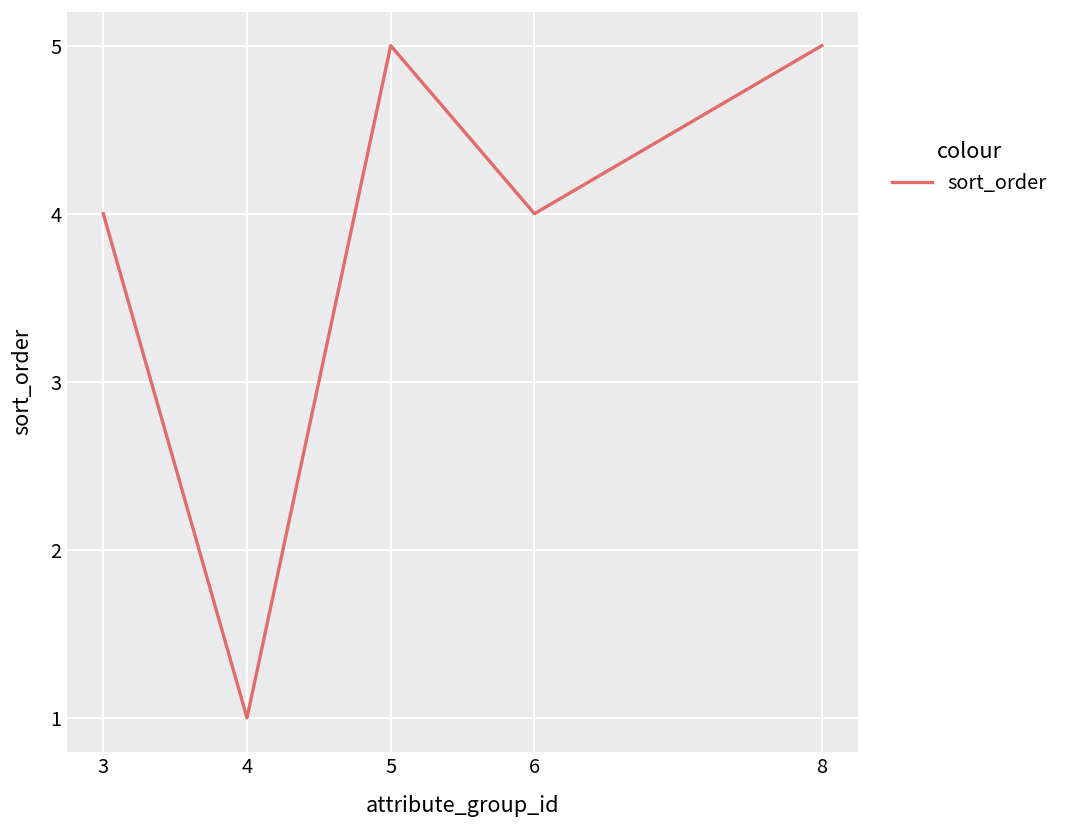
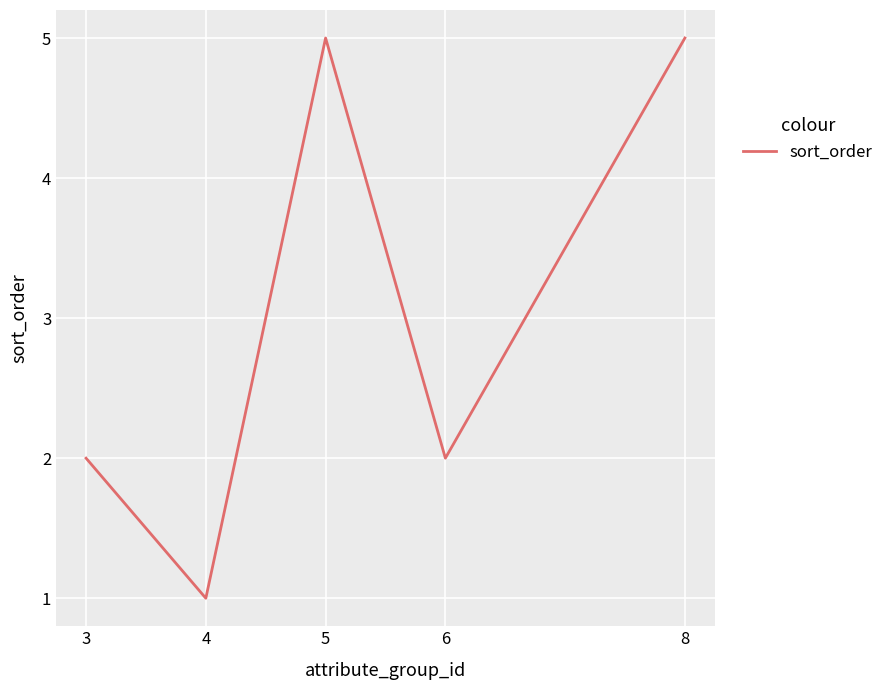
  {
-   "3": 4,
+   "3": 2,
    "4": 1,
    "5": 5,
-   "6": 4,
+   "6": 2,
    "8": 5
  }
